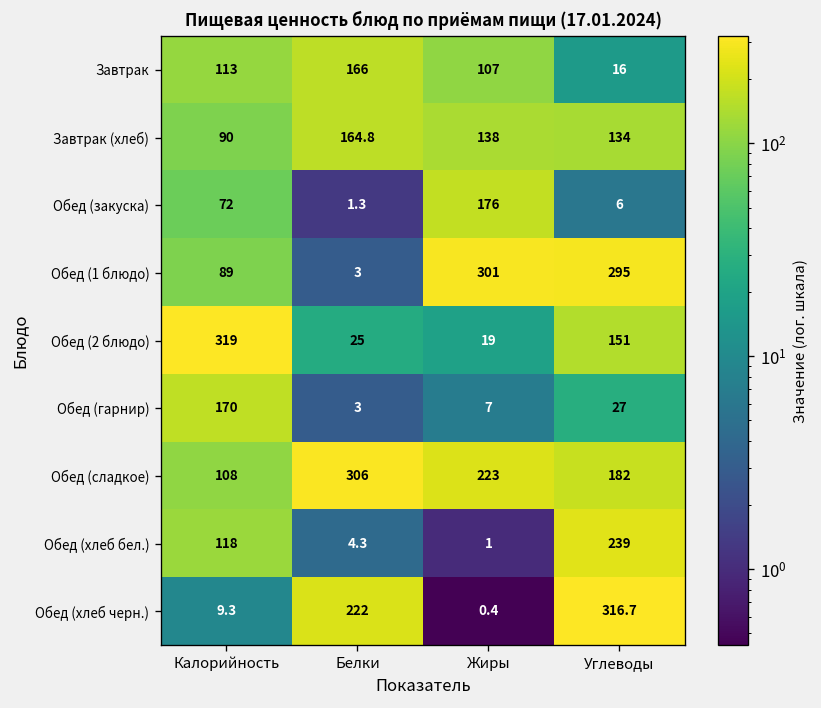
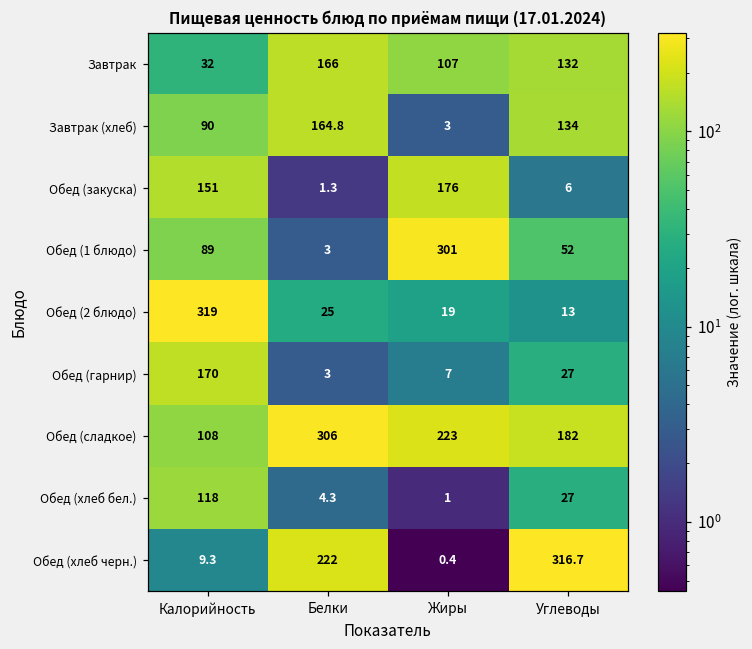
  {
    "Завтрак": {
-     "Калорийность": 113,
+     "Калорийность": 32,
      "Белки": 166,
      "Жиры": 107,
-     "Углеводы": 16
+     "Углеводы": 132
    },
    "Завтрак (хлеб)": {
      "Калорийность": 90,
      "Белки": 164.8,
-     "Жиры": 138,
+     "Жиры": 3,
      "Углеводы": 134
    },
    "Обед (закуска)": {
-     "Калорийность": 72,
+     "Калорийность": 151,
      "Белки": 1.3,
      "Жиры": 176,
      "Углеводы": 6
    },
    "Обед (1 блюдо)": {
      "Калорийность": 89,
      "Белки": 3,
      "Жиры": 301,
-     "Углеводы": 295
+     "Углеводы": 52
    },
    "Обед (2 блюдо)": {
      "Калорийность": 319,
      "Белки": 25,
      "Жиры": 19,
-     "Углеводы": 151
+     "Углеводы": 13
    },
    "Обед (гарнир)": {
      "Калорийность": 170,
      "Белки": 3,
      "Жиры": 7,
      "Углеводы": 27
    },
    "Обед (сладкое)": {
      "Калорийность": 108,
      "Белки": 306,
      "Жиры": 223,
      "Углеводы": 182
    },
    "Обед (хлеб бел.)": {
      "Калорийность": 118,
      "Белки": 4.3,
      "Жиры": 1,
-     "Углеводы": 239
+     "Углеводы": 27
    },
    "Обед (хлеб черн.)": {
      "Калорийность": 9.3,
      "Белки": 222,
      "Жиры": 0.4,
      "Углеводы": 316.7
    }
  }
